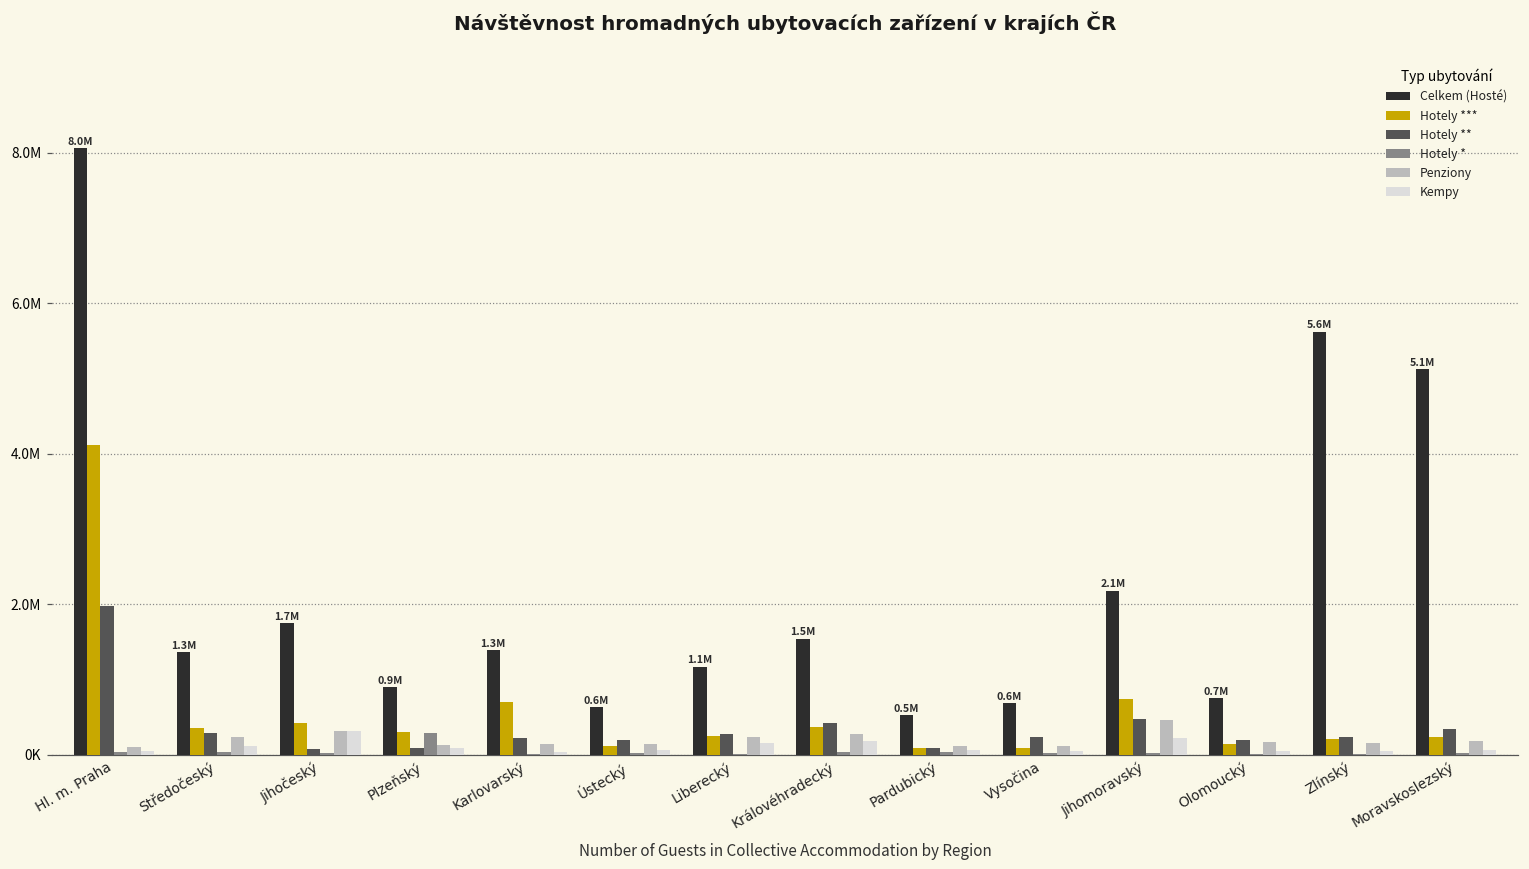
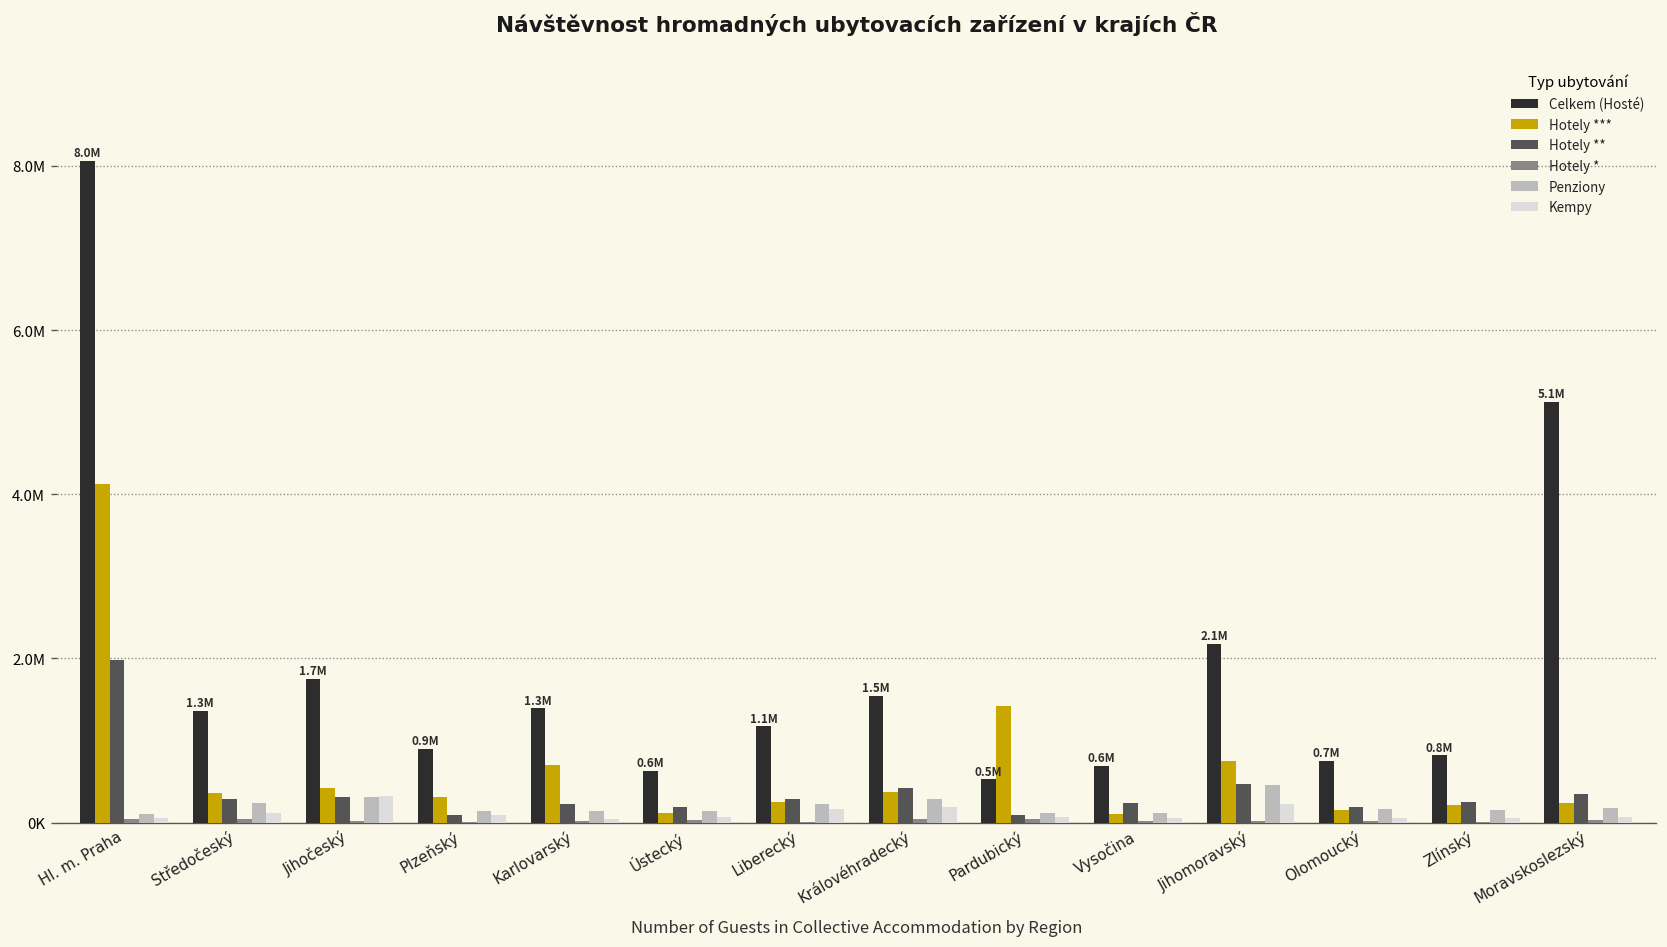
  {
    "Celkem (Hosté)": {
      "Jihočeský": "1.7M",
      "Plzeňský": "0.9M",
      "Ústecký": "0.6M",
      "Královéhradecký": "1.5M",
      "Pardubický": "0.5M",
-     "Zlínský": "5.6M",
+     "Zlínský": "0.8M",
      "Moravskoslezský": "5.1M"
    },
    "Hotely ***": {
      "Hl. m. Praha": "4100000",
      "Středočeský": "400000",
      "Jihočeský": "400000",
      "Plzeňský": "300000",
      "Karlovarský": "700000",
      "Ústecký": "100000",
      "Liberecký": "300000",
      "Královéhradecký": "400000",
-     "Pardubický": "100000",
+     "Pardubický": "1400000",
      "Vysočina": "100000",
      "Jihomoravský": "800000",
      "Olomoucký": "100000",
      "Zlínský": "200000",
      "Moravskoslezský": "200000"
    },
    "Hotely **": {
      "Hl. m. Praha": "2000000",
      "Středočeský": "300000",
-     "Jihočeský": "100000",
+     "Jihočeský": "300000",
      "Plzeňský": "100000",
      "Karlovarský": "200000",
      "Ústecký": "200000",
      "Liberecký": "300000",
      "Královéhradecký": "400000",
      "Pardubický": "100000",
      "Vysočina": "200000",
      "Jihomoravský": "500000",
      "Olomoucký": "200000",
      "Zlínský": "200000",
      "Moravskoslezský": "300000"
    },
    "Hotely *": {
      "Hl. m. Praha": "0",
      "Středočeský": "0",
-     "Plzeňský": "300000",
+     "Plzeňský": "0",
      "Královéhradecký": "0",
      "Pardubický": "0"
    }
  }
